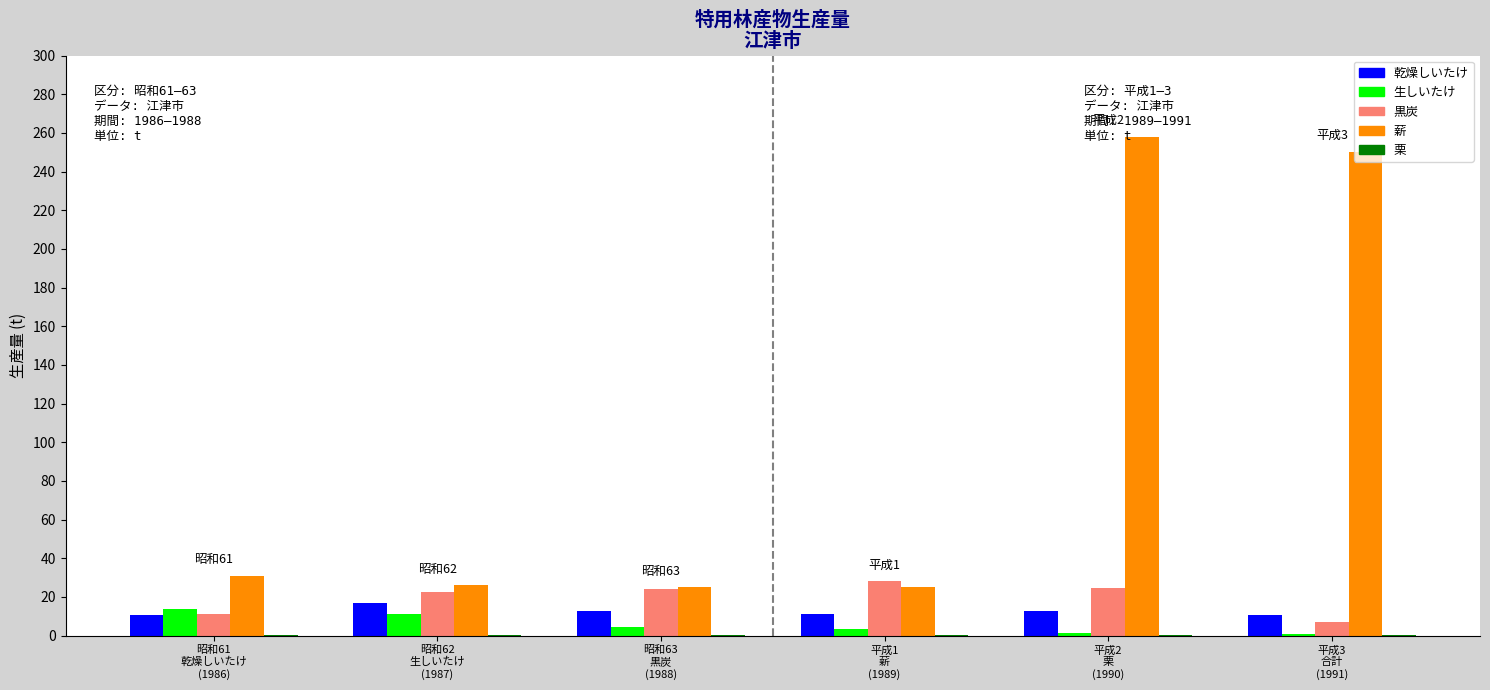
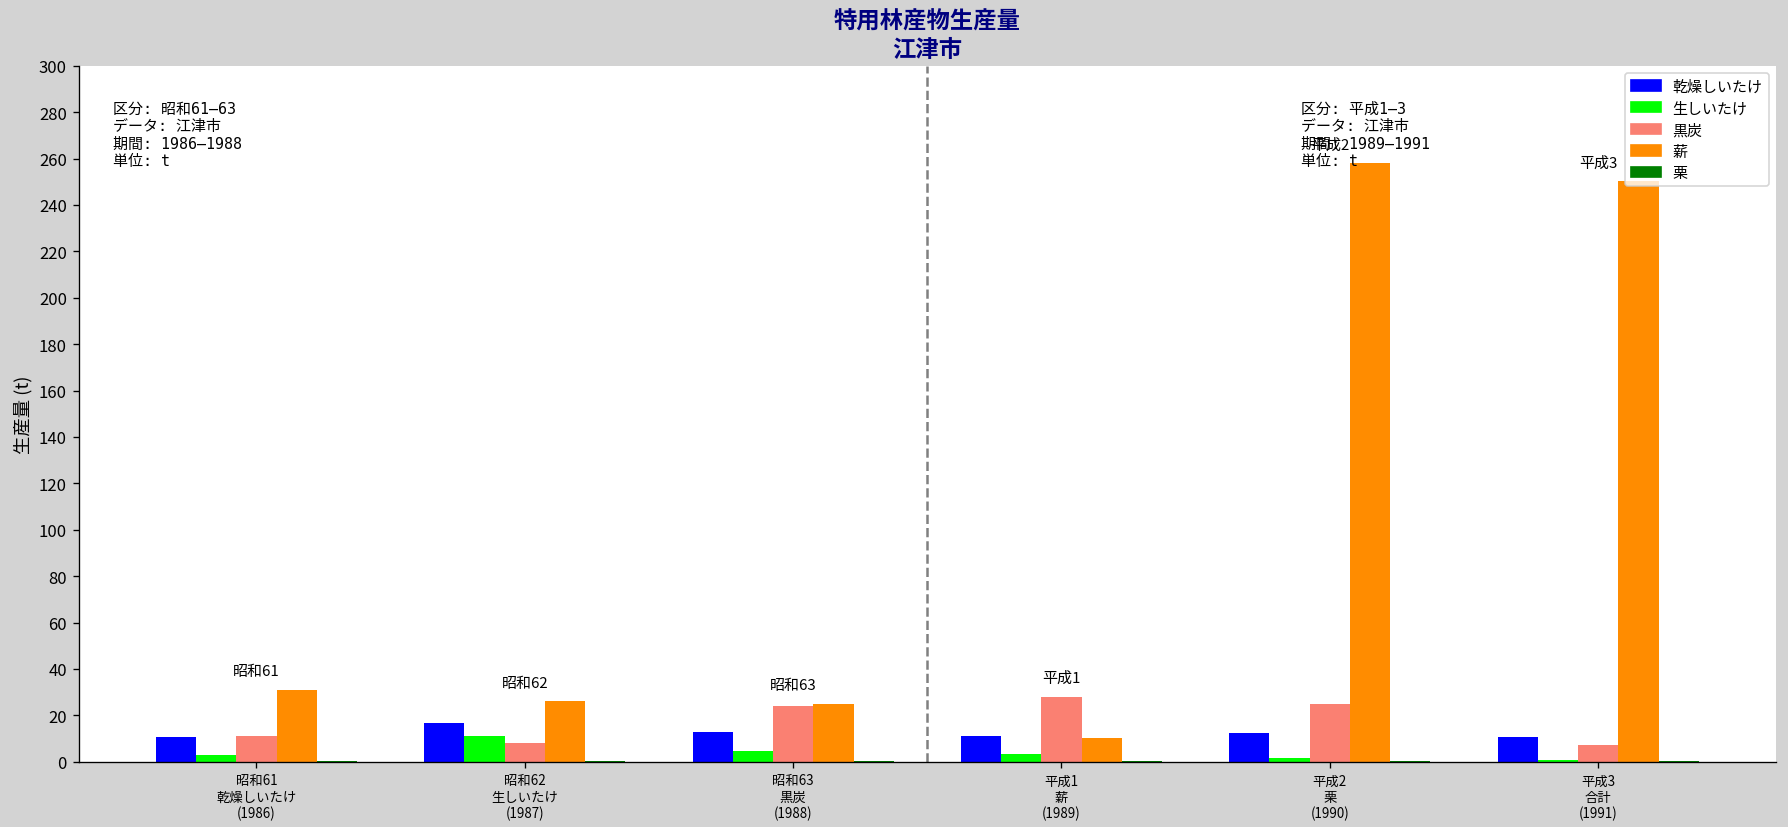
  {
    "乾燥しいたけ": {
      "昭和61 乾燥しいたけ (1986)": 11,
      "昭和62 生しいたけ (1987)": 17,
      "昭和63 黒炭 (1988)": 13,
      "平成1 薪 (1989)": 11,
      "平成2 栗 (1990)": 13,
      "平成3 合計 (1991)": 11
    },
    "生しいたけ": {
-     "昭和61 乾燥しいたけ (1986)": 14,
+     "昭和61 乾燥しいたけ (1986)": 3,
      "昭和62 生しいたけ (1987)": 11,
      "昭和63 黒炭 (1988)": 5,
      "平成1 薪 (1989)": 4,
      "平成2 栗 (1990)": 1
    },
    "黒炭": {
      "昭和61 乾燥しいたけ (1986)": 11,
-     "昭和62 生しいたけ (1987)": 23,
+     "昭和62 生しいたけ (1987)": 8,
      "昭和63 黒炭 (1988)": 24,
      "平成1 薪 (1989)": 28,
      "平成2 栗 (1990)": 25,
      "平成3 合計 (1991)": 7
    },
    "薪": {
      "昭和61 乾燥しいたけ (1986)": 31,
      "昭和62 生しいたけ (1987)": 26,
      "昭和63 黒炭 (1988)": 25,
-     "平成1 薪 (1989)": 25
+     "平成1 薪 (1989)": 10
    }
  }
